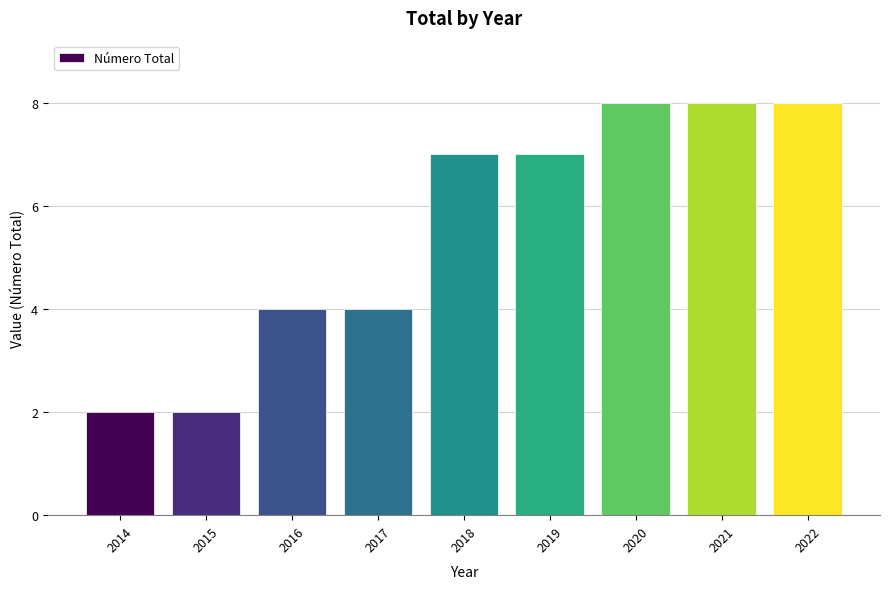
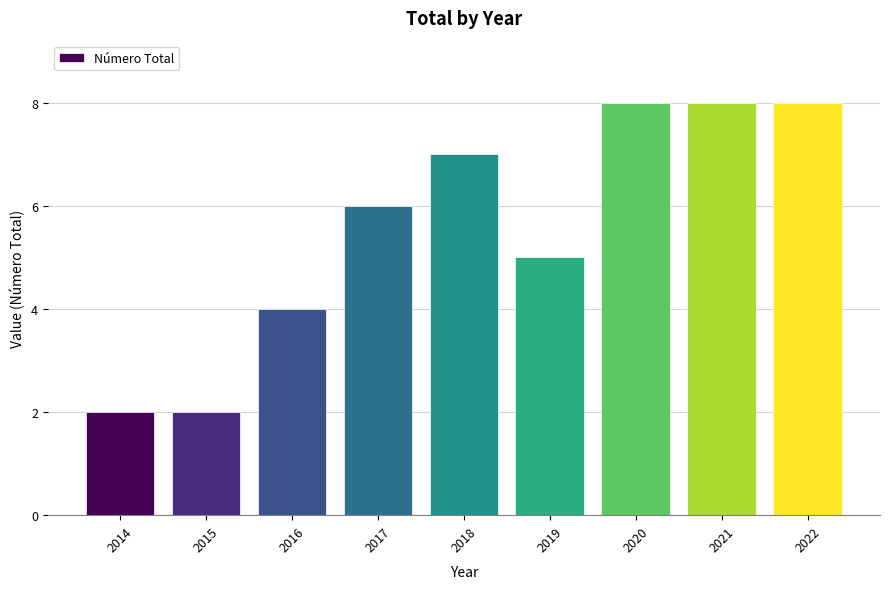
  {
    "2014": 2,
    "2015": 2,
    "2016": 4,
-   "2017": 4,
+   "2017": 6,
    "2018": 7,
-   "2019": 7,
+   "2019": 5,
    "2020": 8,
    "2021": 8,
    "2022": 8
  }
